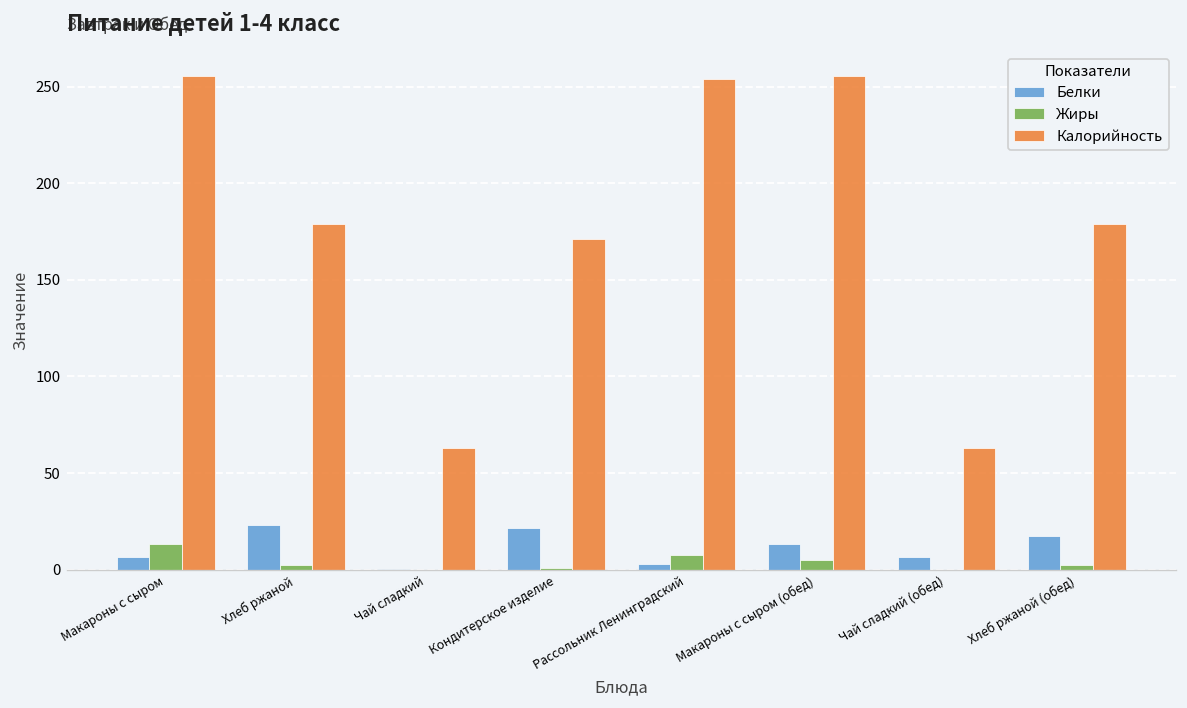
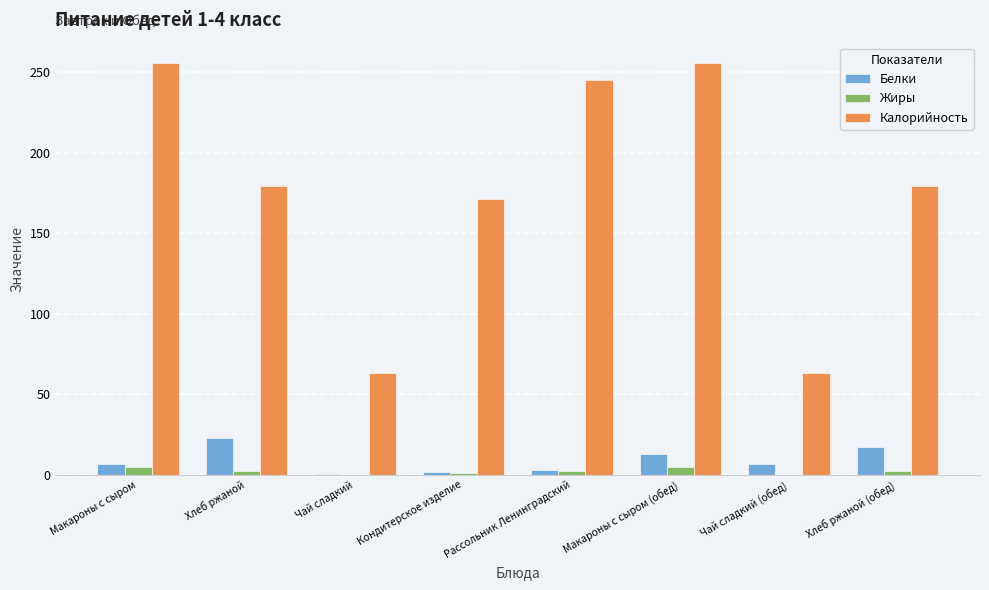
  {
    "Белки": {
      "Макароны с сыром": 7,
      "Хлеб ржаной": 23,
-     "Кондитерское изделие": 22,
+     "Кондитерское изделие": 2,
      "Рассольник Ленинградский": 3,
      "Макароны с сыром (обед)": 13,
      "Чай сладкий (обед)": 6,
      "Хлеб ржаной (обед)": 17
    },
    "Жиры": {
-     "Макароны с сыром": 13,
+     "Макароны с сыром": 5,
      "Хлеб ржаной": 3,
      "Чай сладкий": 0,
-     "Рассольник Ленинградский": 8,
+     "Рассольник Ленинградский": 3,
      "Макароны с сыром (обед)": 5,
      "Чай сладкий (обед)": 0,
      "Хлеб ржаной (обед)": 3
    },
    "Калорийность": {
      "Макароны с сыром": 256,
      "Хлеб ржаной": 179,
      "Чай сладкий": 63,
      "Кондитерское изделие": 171,
-     "Рассольник Ленинградский": 254,
+     "Рассольник Ленинградский": 245,
      "Макароны с сыром (обед)": 256,
      "Чай сладкий (обед)": 63,
      "Хлеб ржаной (обед)": 179
    }
  }
